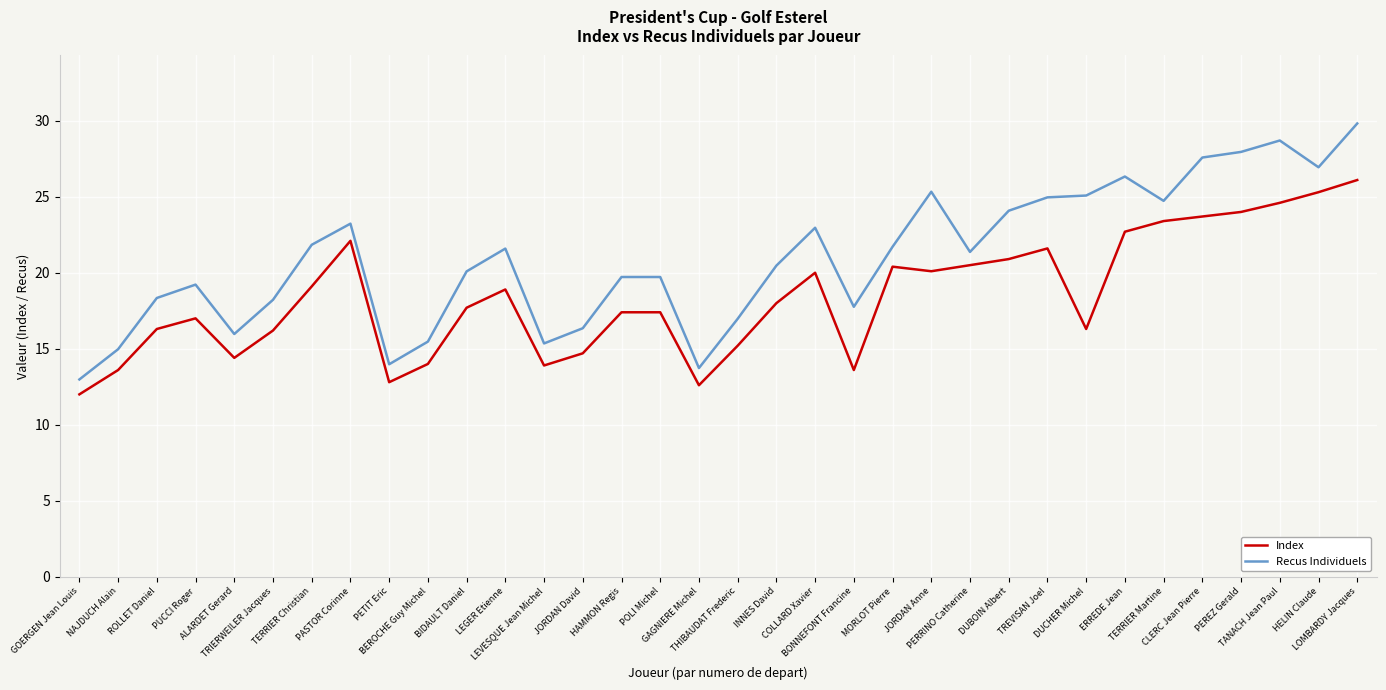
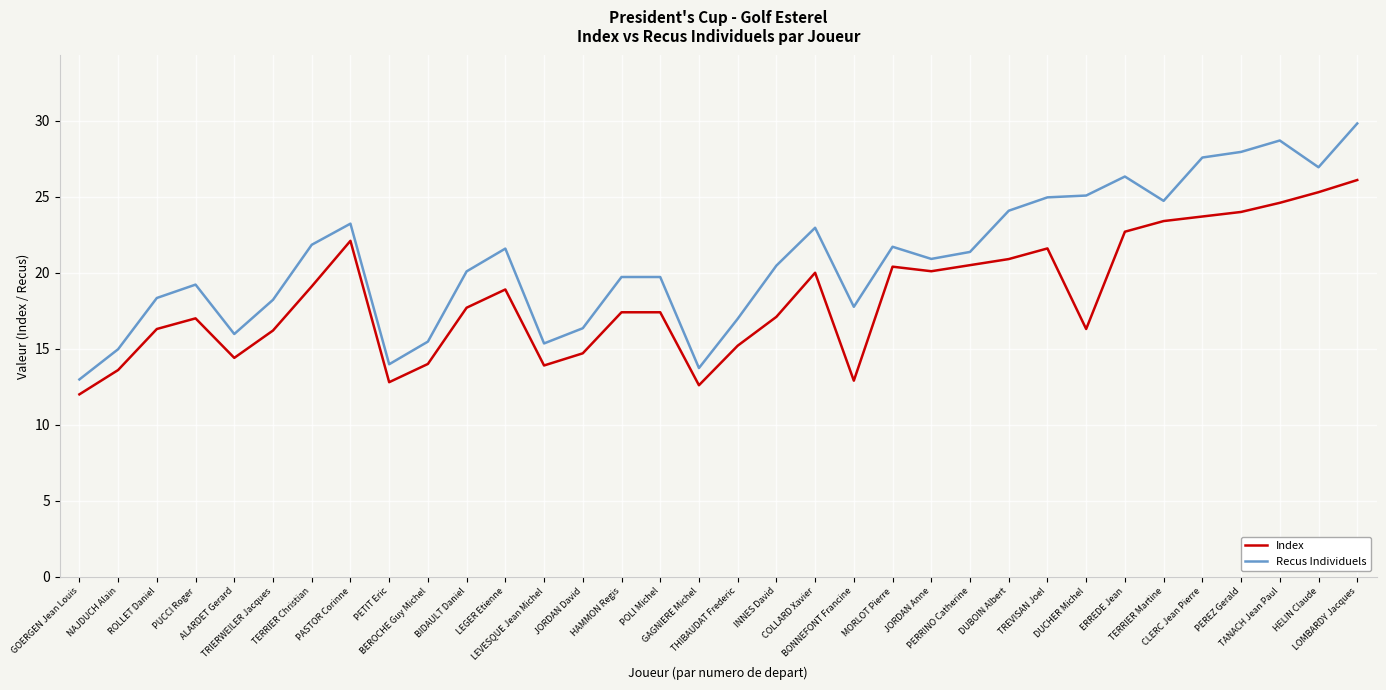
  {
    "Index": {
      "GOERGEN Jean Louis": 12.0,
      "NAJDUCH Alain": 13.6,
      "ROLLET Daniel": 16.3,
      "PUCCI Roger": 17.0,
      "ALARDET Gerard": 14.4,
      "TRIERWEILER Jacques": 16.2,
      "TERRIER Christian": 19.1,
      "PASTOR Corinne": 22.1,
      "PETIT Eric": 12.8,
      "BEROCHE Guy Michel": 14.0,
      "BIDAULT Daniel": 17.7,
      "LEGER Etienne": 18.9,
      "LEVESQUE Jean Michel": 13.9,
      "JORDAN David": 14.7,
      "HAMMON Regis": 17.4,
      "POLI Michel": 17.4,
      "GAGNIERE Michel": 12.6,
      "THIBAUDAT Frederic": 15.2,
-     "INNES David": 18.0,
+     "INNES David": 17.1,
      "COLLARD Xavier": 20.0,
-     "BONNEFONT Francine": 13.6,
+     "BONNEFONT Francine": 12.9,
      "MORLOT Pierre": 20.4,
      "JORDAN Anne": 20.1,
      "PERRINO Catherine": 20.5,
      "DUBOIN Albert": 20.9,
      "TREVISAN Joel": 21.6,
      "DUCHER Michel": 16.3,
      "ERREDE Jean": 22.7,
      "TERRIER Martine": 23.4,
      "CLERC Jean Pierre": 23.7,
      "PEREZ Gerald": 24.0,
      "TANACH Jean Paul": 24.6,
      "HELIN Claude": 25.3,
      "LOMBARDY Jacques": 26.1
    },
    "Recus Individuels": {
      "GOERGEN Jean Louis": 13.0,
      "NAJDUCH Alain": 15.0,
      "ROLLET Daniel": 18.3,
      "PUCCI Roger": 19.2,
      "ALARDET Gerard": 16.0,
      "TRIERWEILER Jacques": 18.2,
      "TERRIER Christian": 21.8,
      "PASTOR Corinne": 23.2,
      "PETIT Eric": 14.0,
      "BEROCHE Guy Michel": 15.5,
      "BIDAULT Daniel": 20.1,
      "LEGER Etienne": 21.6,
      "LEVESQUE Jean Michel": 15.4,
      "JORDAN David": 16.4,
      "HAMMON Regis": 19.7,
      "POLI Michel": 19.7,
      "GAGNIERE Michel": 13.7,
      "THIBAUDAT Frederic": 17.0,
      "INNES David": 20.5,
      "COLLARD Xavier": 23.0,
      "BONNEFONT Francine": 17.8,
      "MORLOT Pierre": 21.7,
-     "JORDAN Anne": 25.3,
+     "JORDAN Anne": 20.9,
      "PERRINO Catherine": 21.4,
      "DUBOIN Albert": 24.1,
      "TREVISAN Joel": 25.0,
      "DUCHER Michel": 25.1,
      "ERREDE Jean": 26.3,
      "TERRIER Martine": 24.7,
      "CLERC Jean Pierre": 27.6,
      "PEREZ Gerald": 28.0,
      "TANACH Jean Paul": 28.7,
      "HELIN Claude": 26.9,
      "LOMBARDY Jacques": 29.8
    }
  }
